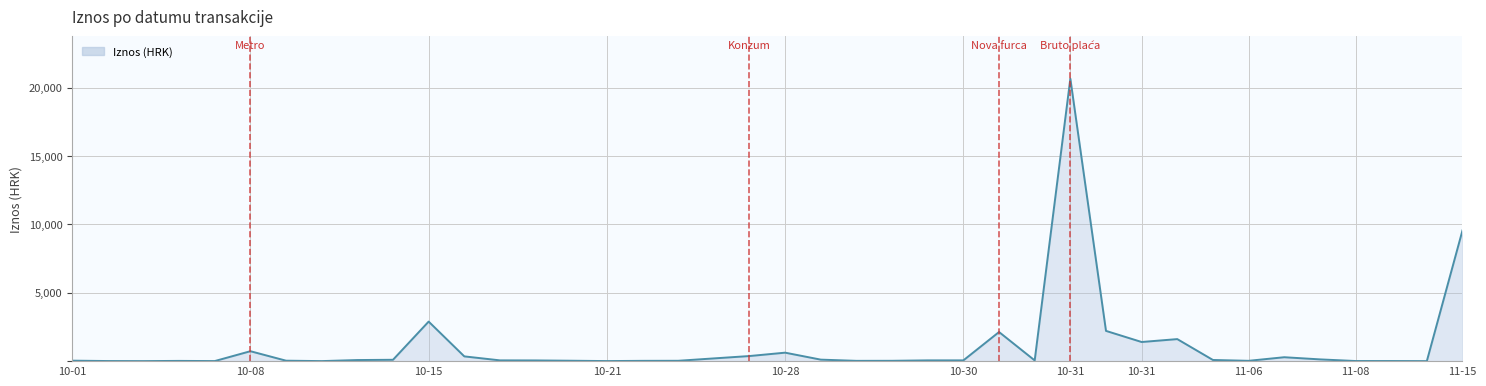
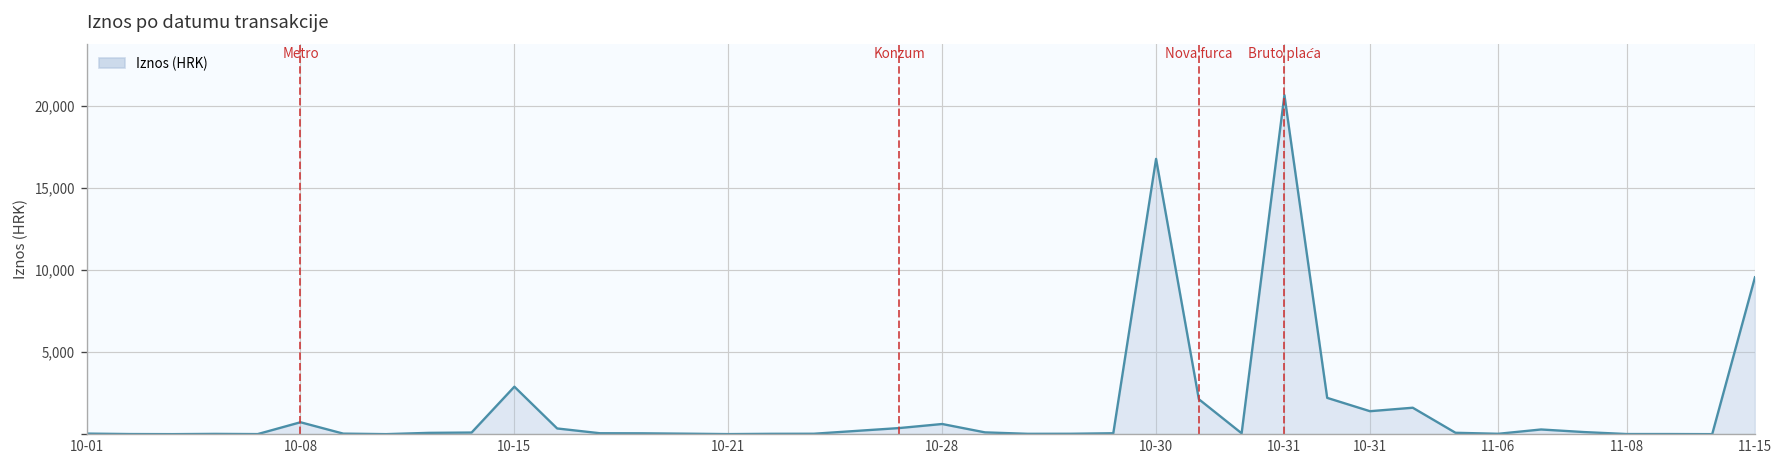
  {
    "10-01": "0",
    "10-08": "700",
    "10-15": "2,900",
    "10-21": "0",
    "10-28": "600",
-   "10-30": "100",
+   "10-30": "16,800",
    "11-06": "0",
    "11-08": "0",
    "11-15": "9,600"
  }
